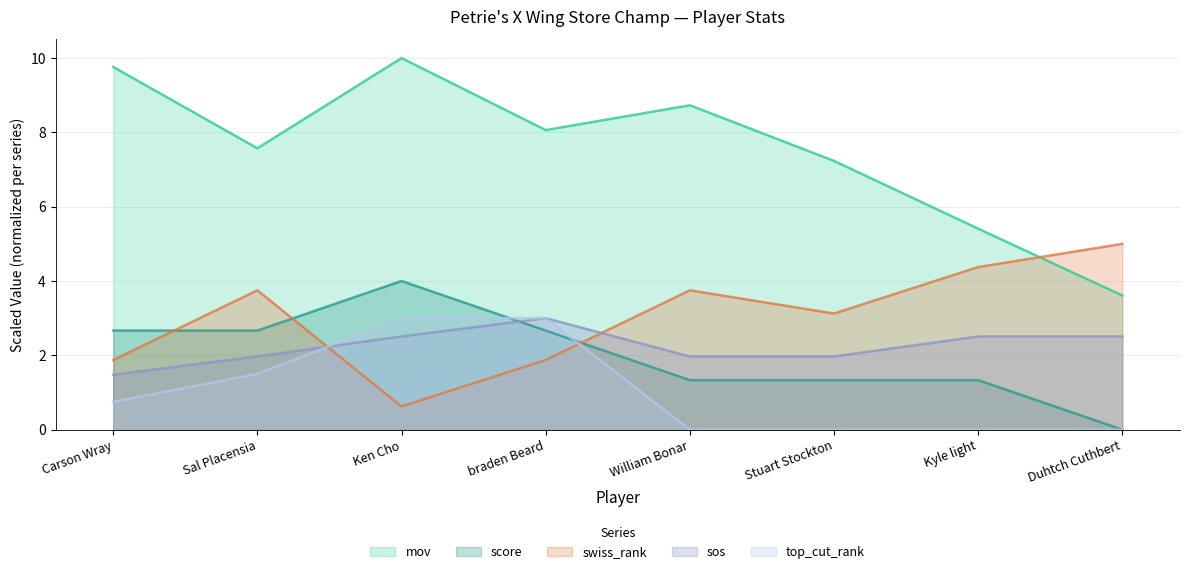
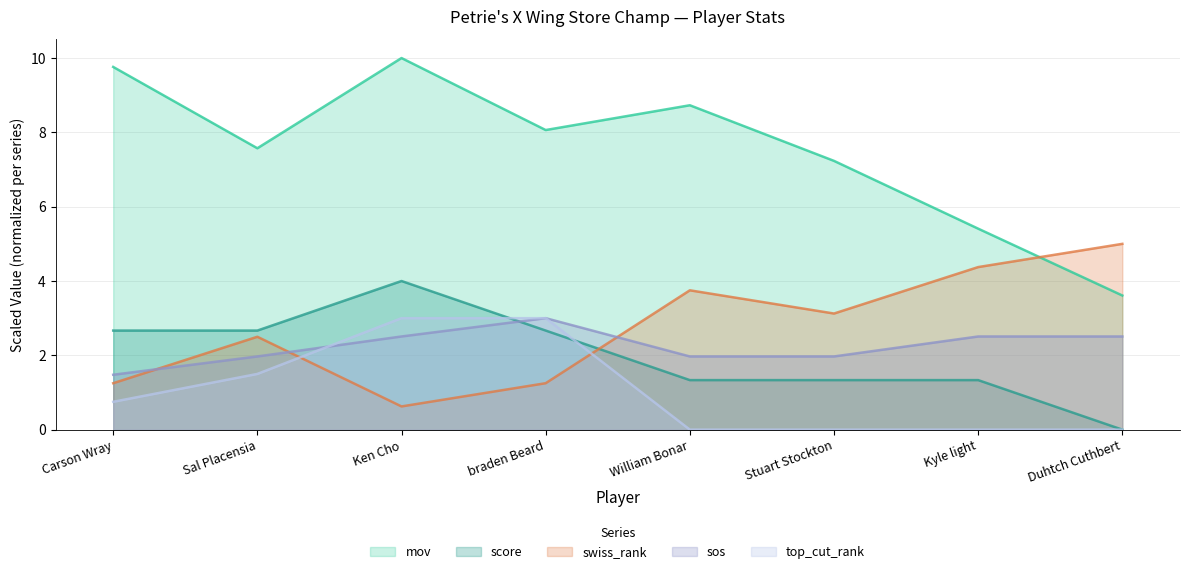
  {
    "swiss_rank": {
-     "Carson Wray": 1.9,
-     "Sal Placensia": 3.8,
+     "Carson Wray": 1.3,
+     "Sal Placensia": 2.5,
      "Ken Cho": 0.6,
-     "braden Beard": 1.9,
+     "braden Beard": 1.3,
      "William Bonar": 3.8,
      "Stuart Stockton": 3.1,
      "Kyle light": 4.4,
      "Duhtch Cuthbert": 5.0
    }
  }
